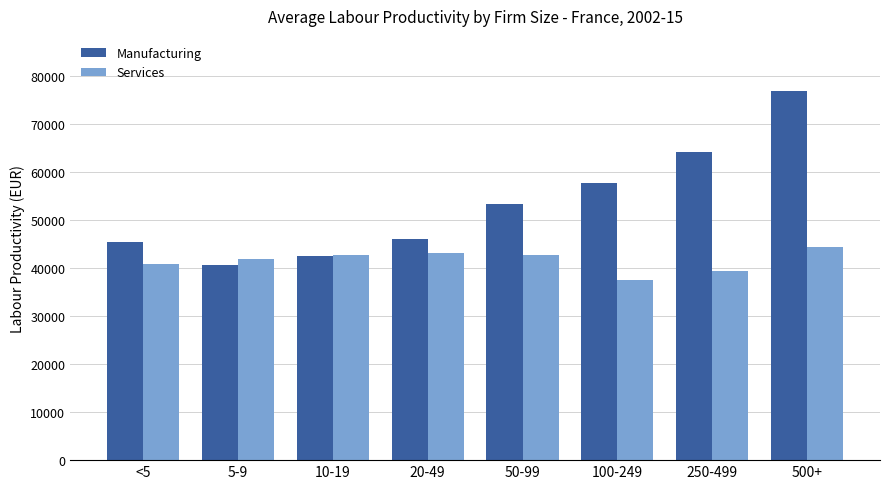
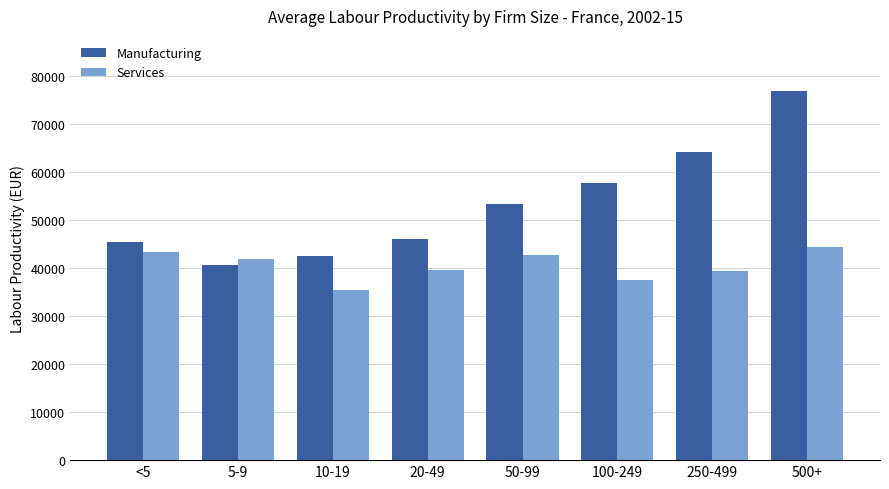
  {
    "Manufacturing": {
      "<5": 45000,
      "5-9": 41000,
      "10-19": 42000,
      "20-49": 46000,
      "50-99": 53000,
      "100-249": 58000,
      "250-499": 64000,
      "500+": 77000
    },
    "Services": {
-     "<5": 41000,
+     "<5": 43000,
      "5-9": 42000,
-     "10-19": 43000,
-     "20-49": 43000,
+     "10-19": 36000,
+     "20-49": 40000,
      "50-99": 43000,
      "100-249": 37000,
      "250-499": 39000,
      "500+": 44000
    }
  }
